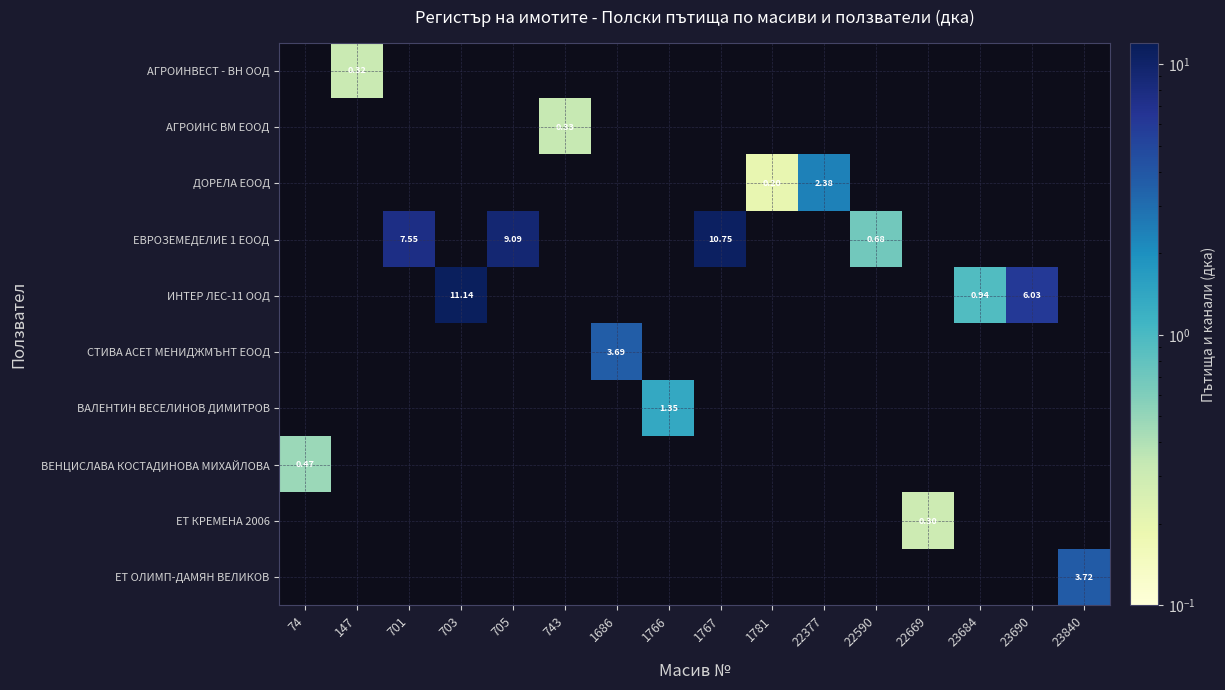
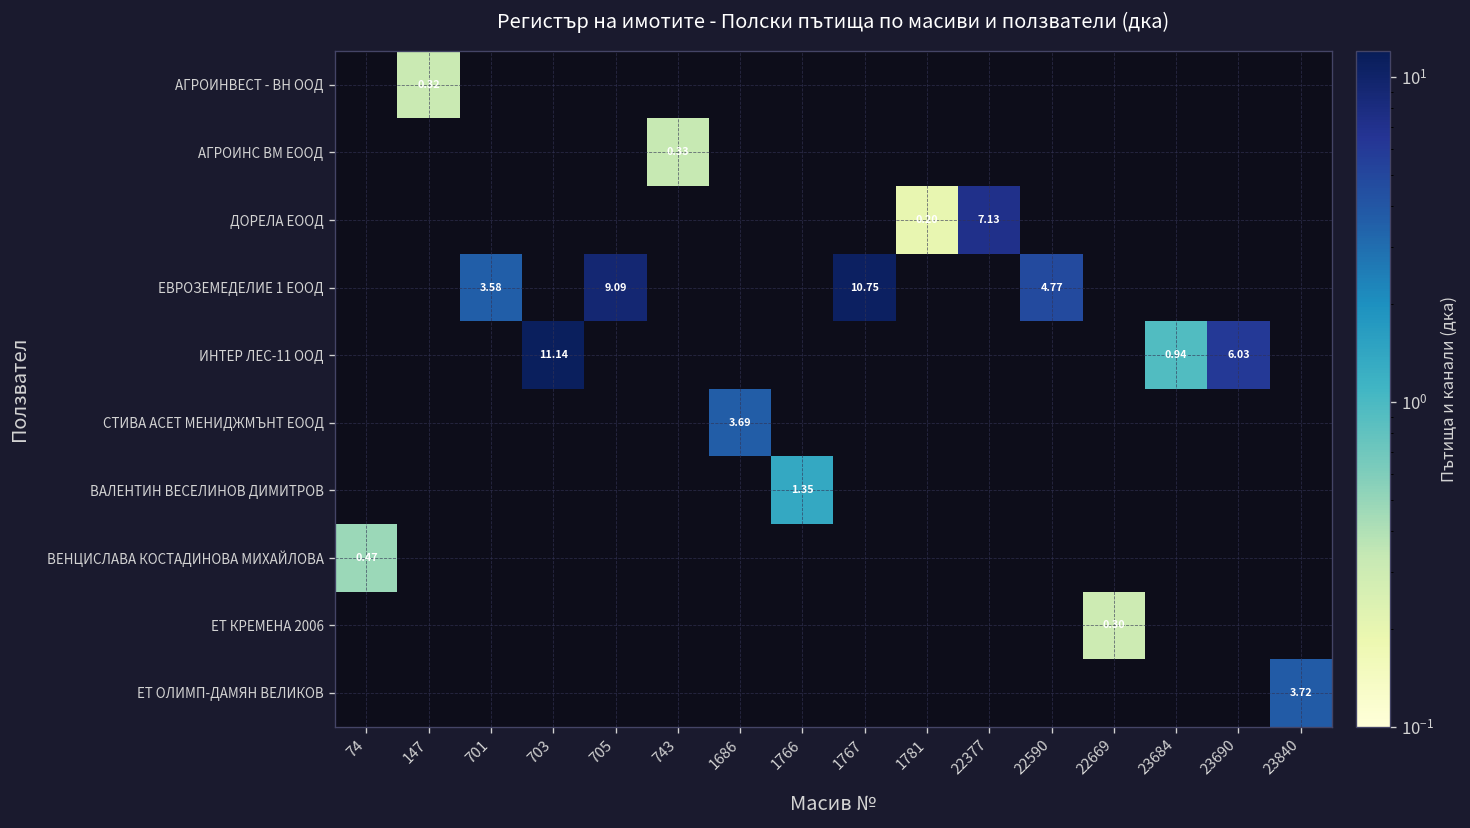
  {
    "АГРОИНВЕСТ - ВН ООД": {
      "147": 0.32
    },
    "АГРОИНС ВМ ЕООД": {
      "743": 0.33
    },
    "ДОРЕЛА ЕООД": {
      "1781": 0.20,
-     "22377": 2.38
+     "22377": 7.13
    },
    "ЕВРОЗЕМЕДЕЛИЕ 1 ЕООД": {
-     "701": 7.55,
+     "701": 3.58,
      "705": 9.09,
      "1767": 10.75,
-     "22590": 0.68
+     "22590": 4.77
    },
    "ИНТЕР ЛЕС-11 ООД": {
      "703": 11.14,
      "23684": 0.94,
      "23690": 6.03
    },
    "СТИВА АСЕТ МЕНИДЖМЪНТ ЕООД": {
      "1686": 3.69
    },
    "ВАЛЕНТИН ВЕСЕЛИНОВ ДИМИТРОВ": {
      "1766": 1.35
    },
    "ВЕНЦИСЛАВА КОСТАДИНОВА МИХАЙЛОВА": {
      "74": 0.47
    },
    "ЕТ КРЕМЕНА 2006": {
      "22669": 0.30
    },
    "ЕТ ОЛИМП-ДАМЯН ВЕЛИКОВ": {
      "23840": 3.72
    }
  }
